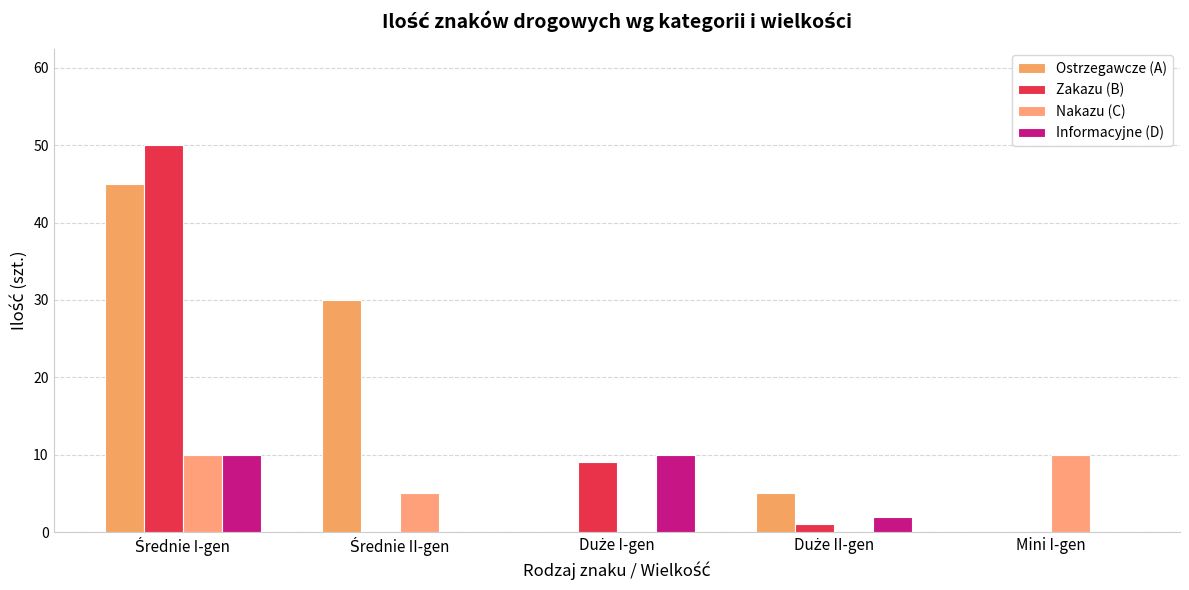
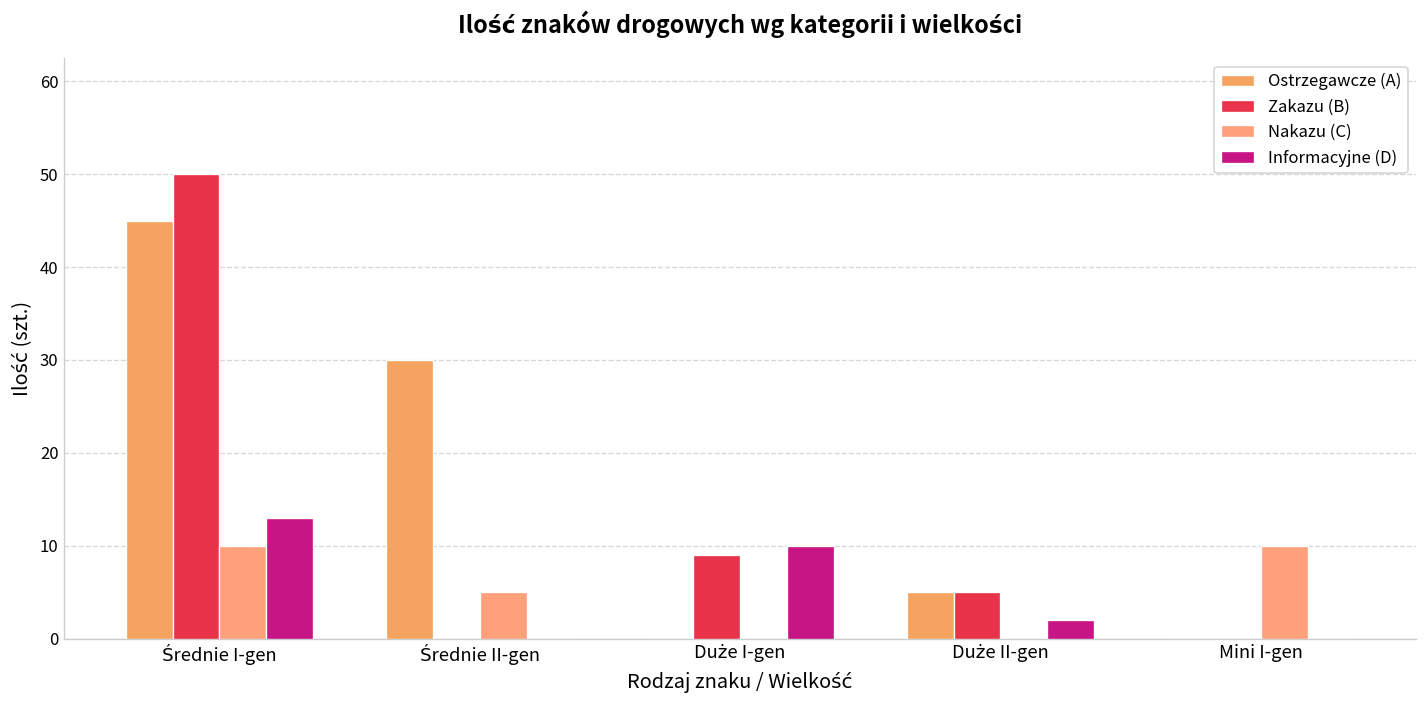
  {
    "Zakazu (B)": {
      "Średnie I-gen": 50,
      "Średnie II-gen": 0,
      "Duże I-gen": 9,
-     "Duże II-gen": 1,
+     "Duże II-gen": 5,
      "Mini I-gen": 0
    },
    "Informacyjne (D)": {
-     "Średnie I-gen": 10,
+     "Średnie I-gen": 13,
      "Średnie II-gen": 0,
      "Duże I-gen": 10,
      "Duże II-gen": 2,
      "Mini I-gen": 0
    }
  }
